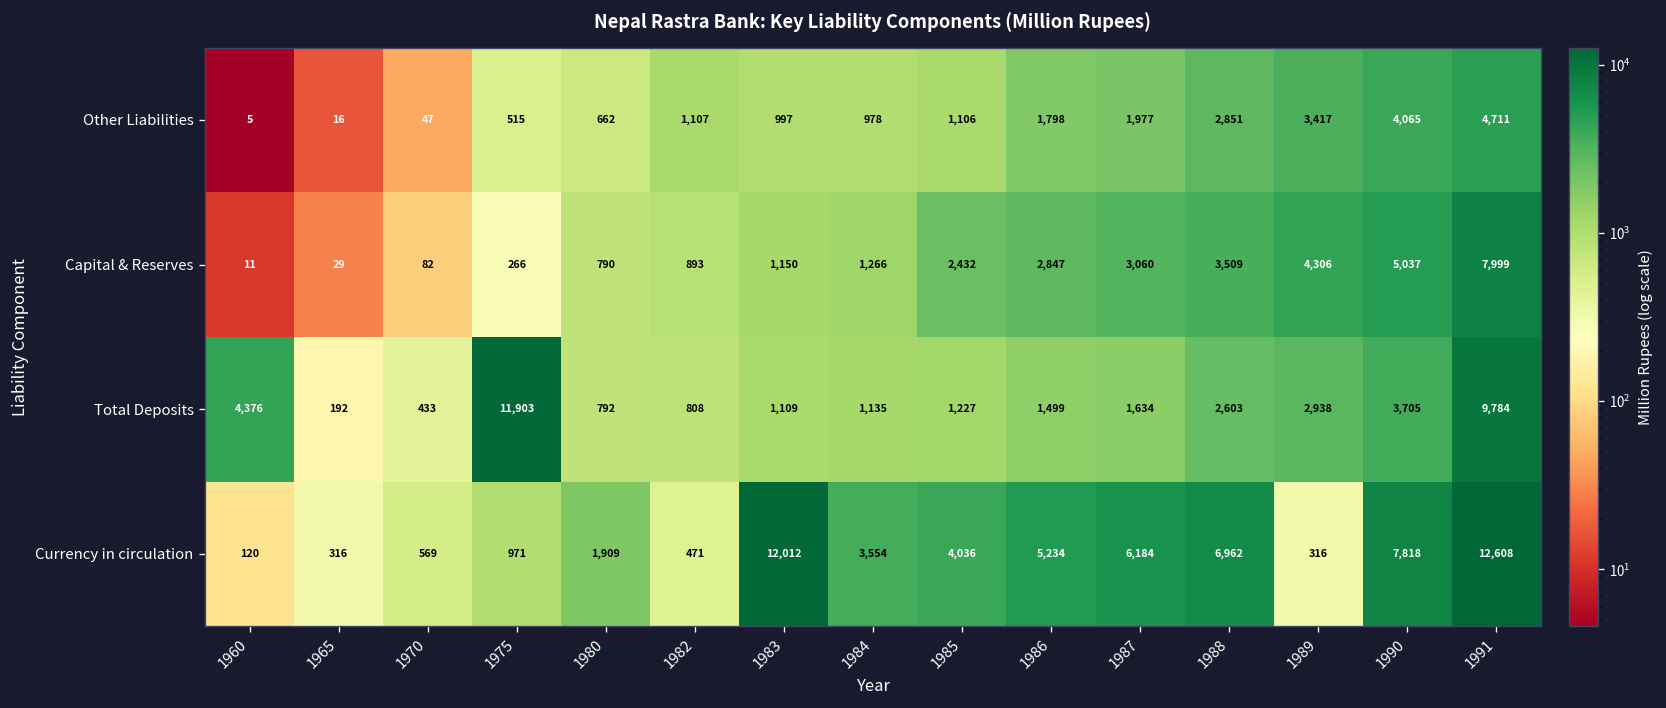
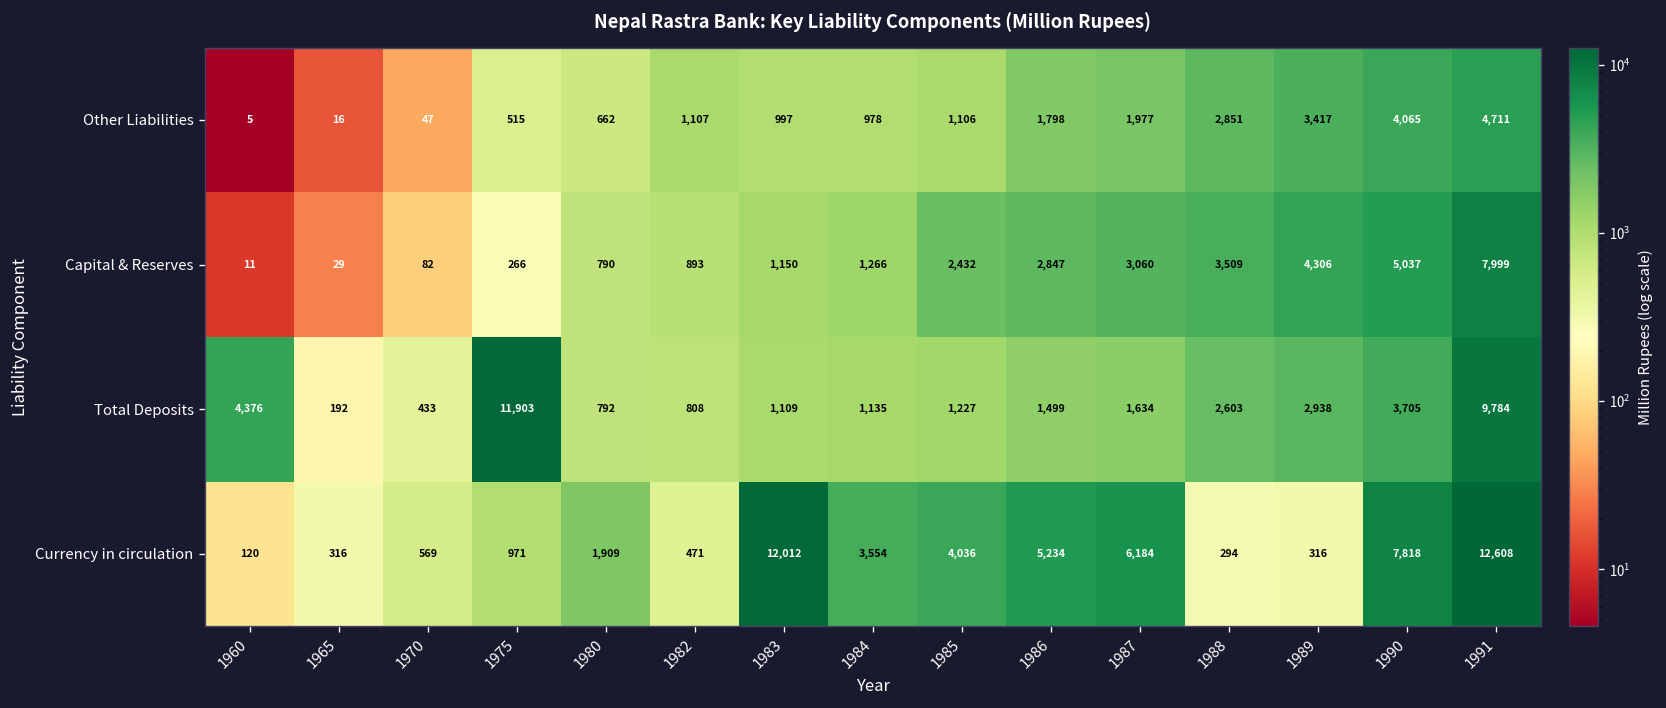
  {
    "Other Liabilities": {
      "1960": "5",
      "1965": "16",
      "1970": "47",
      "1975": "515",
      "1980": "662",
      "1982": "1,107",
      "1983": "997",
      "1984": "978",
      "1985": "1,106",
      "1986": "1,798",
      "1987": "1,977",
      "1988": "2,851",
      "1989": "3,417",
      "1990": "4,065",
      "1991": "4,711"
    },
    "Capital & Reserves": {
      "1960": "11",
      "1965": "29",
      "1970": "82",
      "1975": "266",
      "1980": "790",
      "1982": "893",
      "1983": "1,150",
      "1984": "1,266",
      "1985": "2,432",
      "1986": "2,847",
      "1987": "3,060",
      "1988": "3,509",
      "1989": "4,306",
      "1990": "5,037",
      "1991": "7,999"
    },
    "Total Deposits": {
      "1960": "4,376",
      "1965": "192",
      "1970": "433",
      "1975": "11,903",
      "1980": "792",
      "1982": "808",
      "1983": "1,109",
      "1984": "1,135",
      "1985": "1,227",
      "1986": "1,499",
      "1987": "1,634",
      "1988": "2,603",
      "1989": "2,938",
      "1990": "3,705",
      "1991": "9,784"
    },
    "Currency in circulation": {
      "1960": "120",
      "1965": "316",
      "1970": "569",
      "1975": "971",
      "1980": "1,909",
      "1982": "471",
      "1983": "12,012",
      "1984": "3,554",
      "1985": "4,036",
      "1986": "5,234",
      "1987": "6,184",
-     "1988": "6,962",
+     "1988": "294",
      "1989": "316",
      "1990": "7,818",
      "1991": "12,608"
    }
  }
